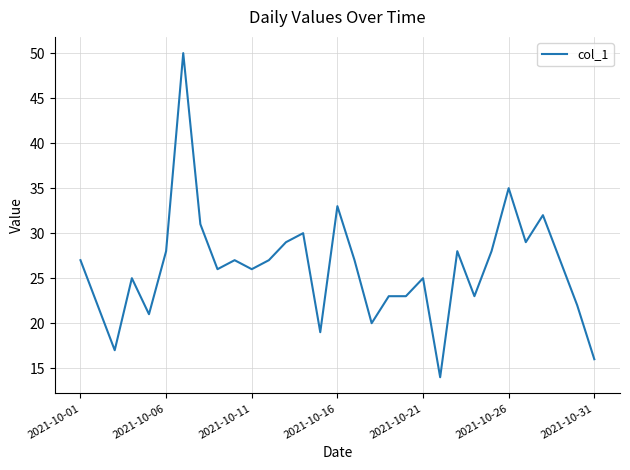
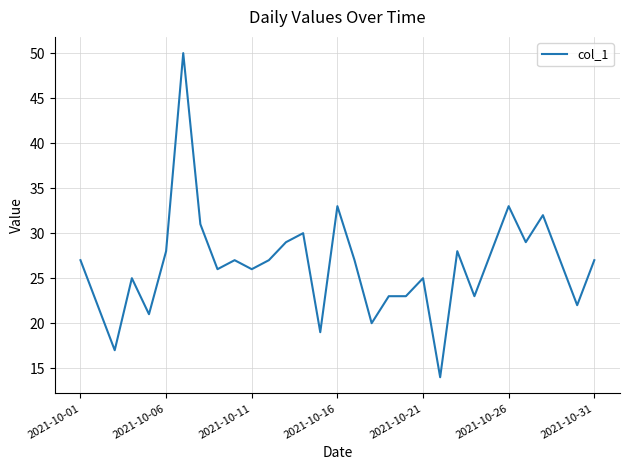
  {
    "2021-10-01": 27,
    "2021-10-06": 28,
    "2021-10-11": 26,
    "2021-10-16": 33,
    "2021-10-21": 25,
-   "2021-10-26": 35,
-   "2021-10-31": 16
+   "2021-10-26": 33,
+   "2021-10-31": 27
  }
